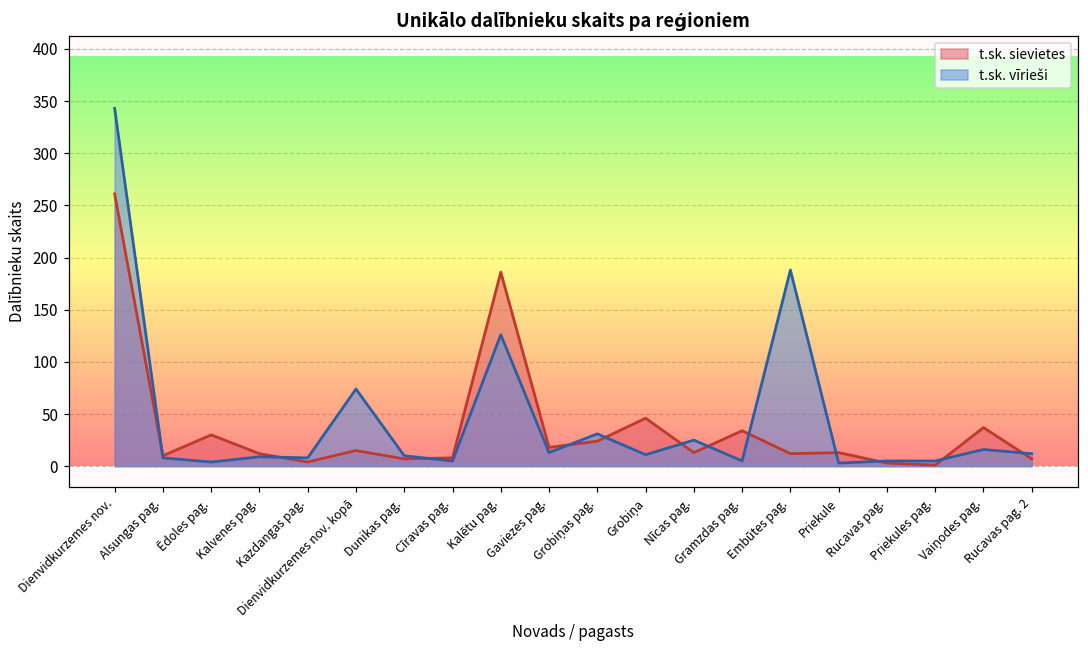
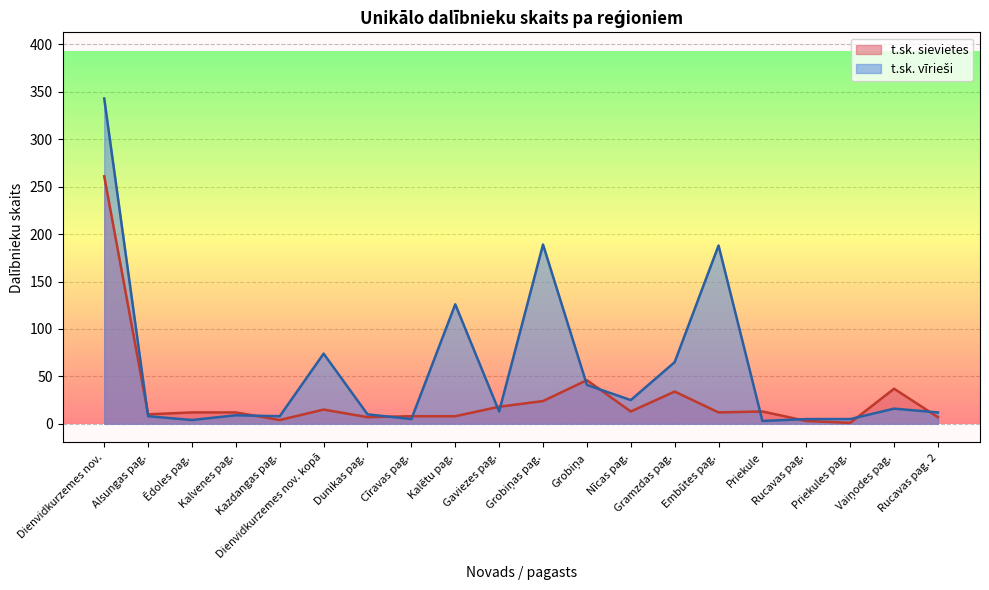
  {
    "t.sk. sievietes": {
      "Dienvidkurzemes nov.": 260,
-     "Ēdoles pag.": 30,
+     "Ēdoles pag.": 10,
      "Kalvenes pag.": 10,
      "Kazdangas pag.": 0,
      "Dienvidkurzemes nov. kopā": 20,
      "Dunikas pag.": 10,
      "Cīravas pag.": 10,
-     "Kalētu pag.": 190,
+     "Kalētu pag.": 10,
      "Gaviezes pag.": 20,
      "Grobiņas pag.": 20,
      "Grobiņa": 50,
      "Nīcas pag.": 10,
      "Gramzdas pag.": 30,
      "Embūtes pag.": 10,
      "Priekule": 10,
      "Priekules pag.": 0,
      "Vaiņodes pag.": 40,
      "Rucavas pag. 2": 10
    },
    "t.sk. vīrieši": {
      "Dienvidkurzemes nov.": 340,
      "Ēdoles pag.": 0,
      "Kalvenes pag.": 10,
      "Kazdangas pag.": 10,
      "Dienvidkurzemes nov. kopā": 70,
      "Dunikas pag.": 10,
      "Cīravas pag.": 10,
      "Kalētu pag.": 130,
      "Gaviezes pag.": 10,
-     "Grobiņas pag.": 30,
-     "Grobiņa": 10,
+     "Grobiņas pag.": 190,
+     "Grobiņa": 40,
      "Nīcas pag.": 30,
-     "Gramzdas pag.": 10,
+     "Gramzdas pag.": 70,
      "Embūtes pag.": 190,
      "Priekule": 0,
      "Priekules pag.": 10,
      "Vaiņodes pag.": 20,
      "Rucavas pag. 2": 10
    }
  }
